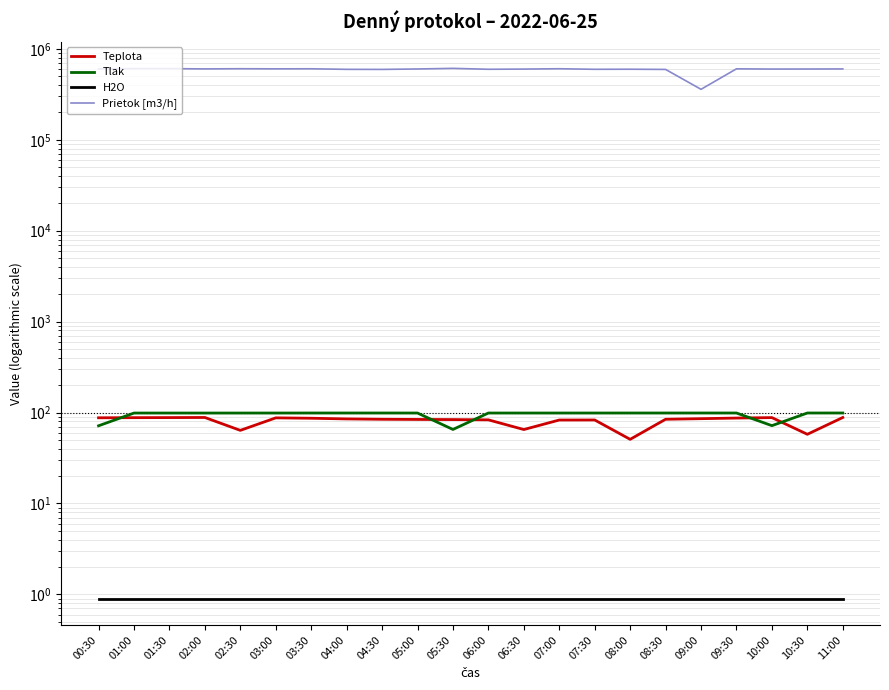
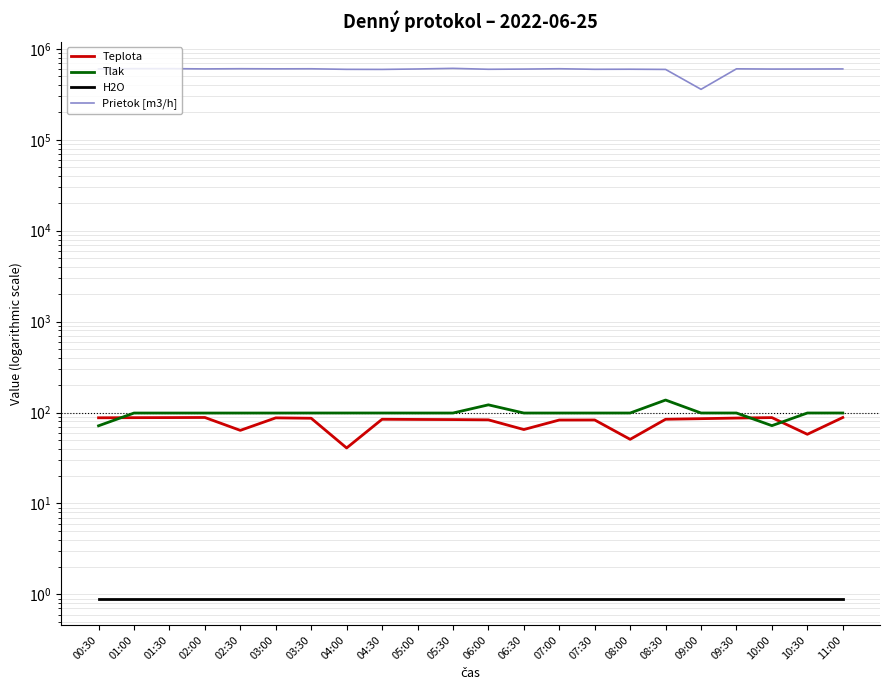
  {
    "Teplota": {
      "00:30": 90,
      "01:00": 90,
      "01:30": 90,
      "02:00": 90,
      "02:30": 60,
      "03:00": 90,
      "03:30": 90,
-     "04:00": 90,
+     "04:00": 40,
      "04:30": 80,
      "05:00": 80,
      "05:30": 80,
      "06:00": 80,
      "06:30": 70,
      "07:00": 80,
      "07:30": 80,
      "08:00": 50,
      "08:30": 80,
      "09:00": 90,
      "09:30": 90,
      "10:00": 90,
      "10:30": 60,
      "11:00": 90
    },
    "Tlak": {
      "00:30": 70,
      "01:00": 100,
      "01:30": 100,
      "02:00": 100,
      "02:30": 100,
      "03:00": 100,
      "03:30": 100,
      "04:00": 100,
      "04:30": 100,
      "05:00": 100,
-     "05:30": 70,
-     "06:00": 100,
+     "05:30": 100,
+     "06:00": 120,
      "06:30": 100,
      "07:00": 100,
      "07:30": 100,
      "08:00": 100,
-     "08:30": 100,
+     "08:30": 140,
      "09:00": 100,
      "09:30": 100,
      "10:00": 70,
      "10:30": 100,
      "11:00": 100
    },
    "H2O": {
      "00:30": 0.9,
      "01:00": 0.9,
      "01:30": 0.9,
      "02:00": 0.9,
      "02:30": 0.9,
      "03:00": 0.9,
      "03:30": 0.9,
      "04:00": 0.9,
      "04:30": 0.9,
      "05:00": 0.9,
      "05:30": 0.9,
      "06:00": 0.9,
      "06:30": 0.9,
      "07:00": 0.9,
      "07:30": 0.9,
      "08:00": 0.9,
      "08:30": 0.9,
      "09:00": 0.9,
      "09:30": 0.9,
      "10:00": 0.9,
      "10:30": 0.9,
      "11:00": 0.9
    },
    "Prietok [m3/h]": {
      "02:00": 600000,
      "02:30": 600000,
      "03:00": 600000,
      "03:30": 600000,
      "04:00": 600000,
      "04:30": 600000,
      "05:00": 600000,
      "05:30": 600000,
      "06:00": 600000,
      "06:30": 600000,
      "07:00": 600000,
      "07:30": 600000,
      "08:00": 600000,
      "08:30": 600000,
      "09:00": 360000,
      "09:30": 600000,
      "10:00": 600000,
      "10:30": 600000,
      "11:00": 600000
    }
  }
